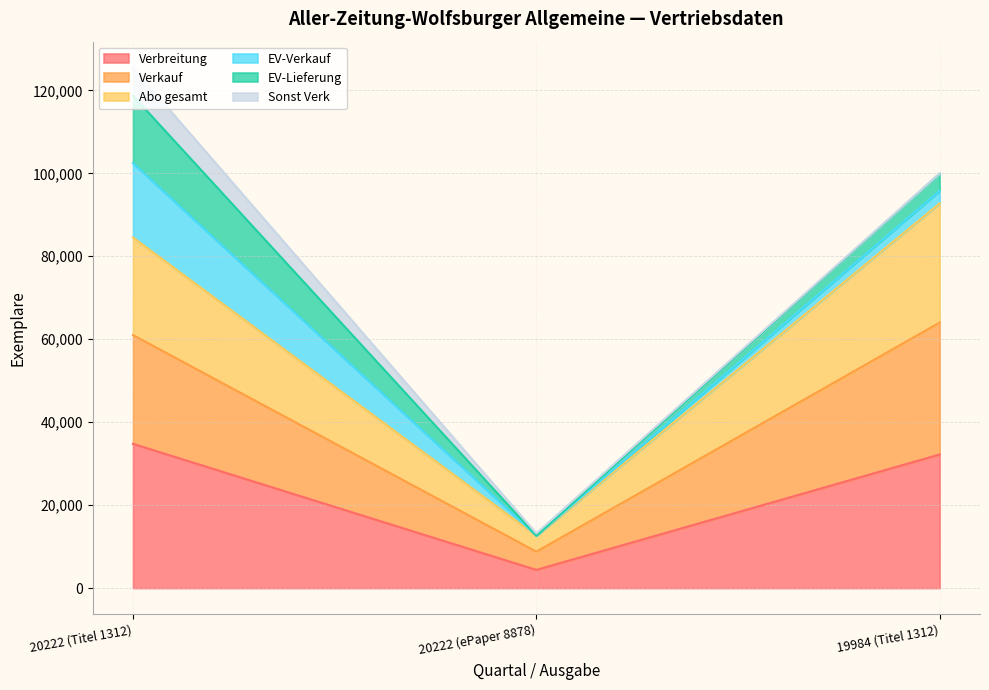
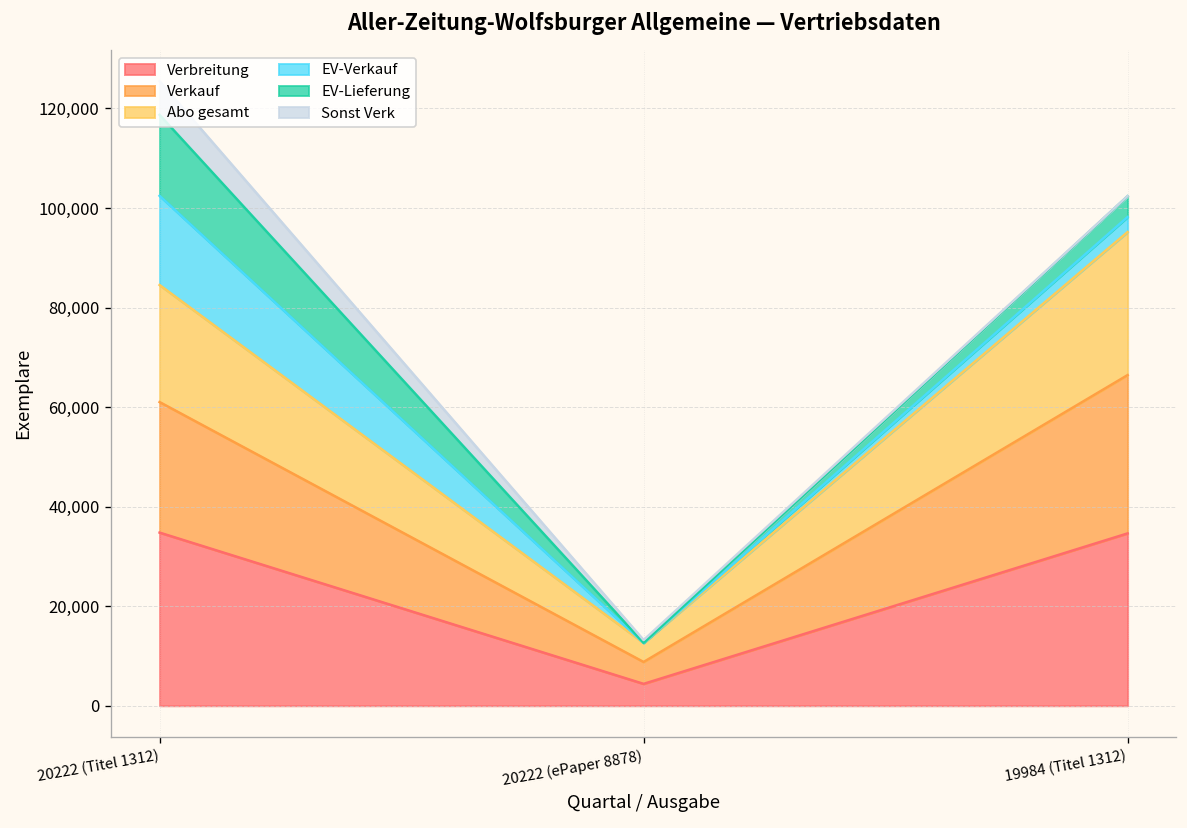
  {
    "Verbreitung": {
      "20222 (Titel 1312)": "35,000",
      "20222 (ePaper 8878)": "4,000",
-     "19984 (Titel 1312)": "32,000"
+     "19984 (Titel 1312)": "35,000"
    },
    "EV-Verkauf": {
      "20222 (Titel 1312)": "18,000",
      "19984 (Titel 1312)": "3,000"
    }
  }
